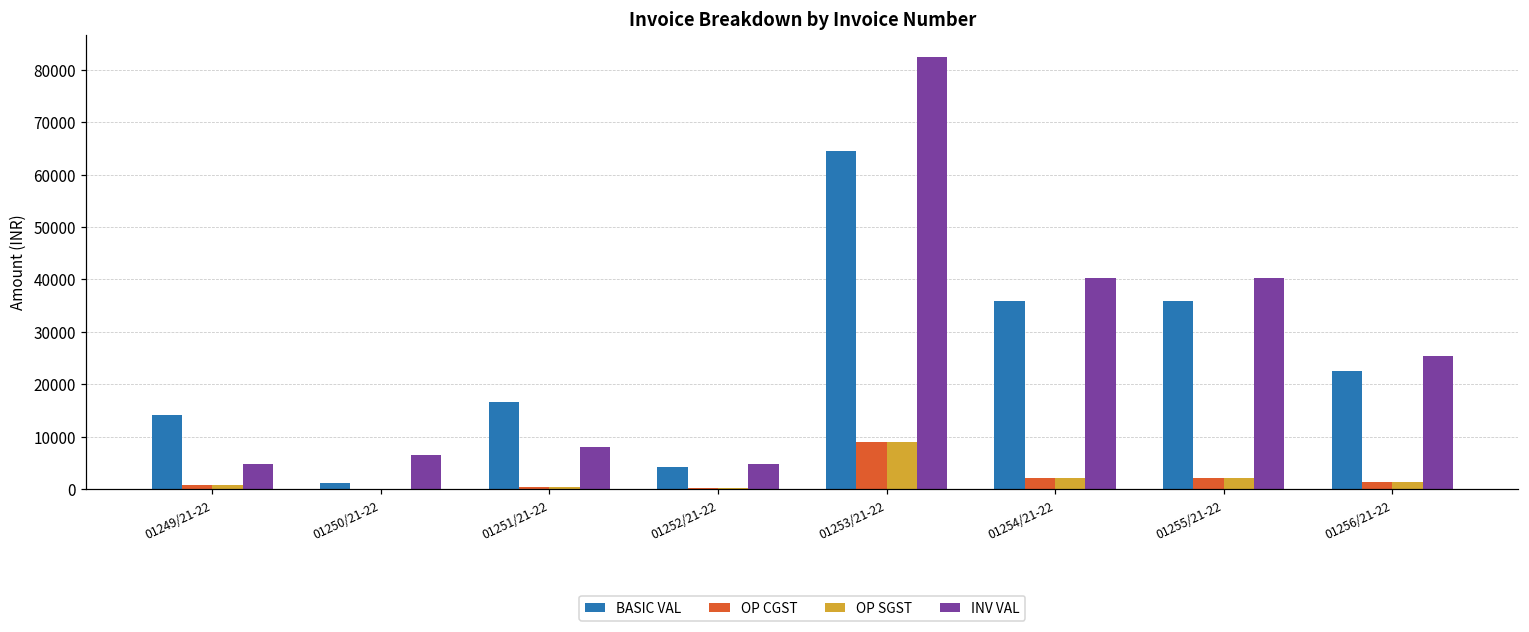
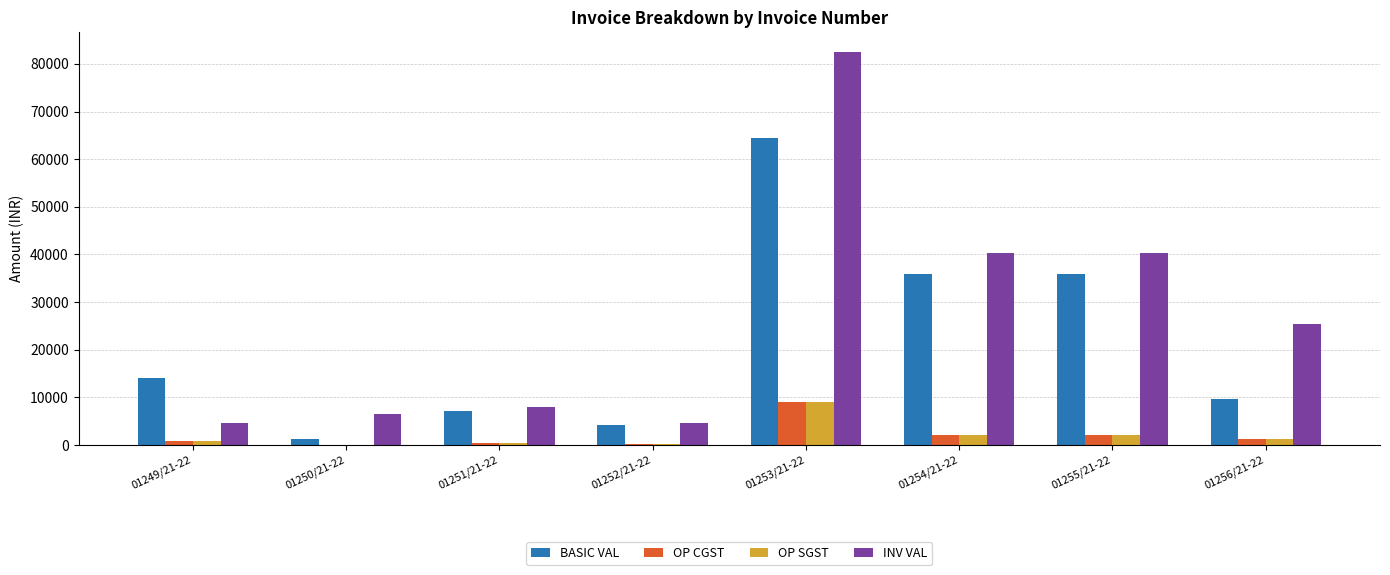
  {
    "BASIC VAL": {
      "01249/21-22": 14000,
      "01250/21-22": 1000,
-     "01251/21-22": 17000,
+     "01251/21-22": 7000,
      "01252/21-22": 4000,
      "01253/21-22": 64000,
      "01254/21-22": 36000,
      "01255/21-22": 36000,
-     "01256/21-22": 23000
+     "01256/21-22": 10000
    },
    "OP CGST": {
      "01249/21-22": 1000,
      "01253/21-22": 9000,
      "01254/21-22": 2000,
      "01255/21-22": 2000,
      "01256/21-22": 1000
    },
    "OP SGST": {
      "01249/21-22": 1000,
      "01253/21-22": 9000,
      "01254/21-22": 2000,
      "01255/21-22": 2000,
      "01256/21-22": 1000
    },
    "INV VAL": {
      "01249/21-22": 5000,
      "01250/21-22": 6000,
      "01251/21-22": 8000,
      "01252/21-22": 5000,
      "01253/21-22": 83000,
      "01254/21-22": 40000,
      "01255/21-22": 40000,
      "01256/21-22": 25000
    }
  }
